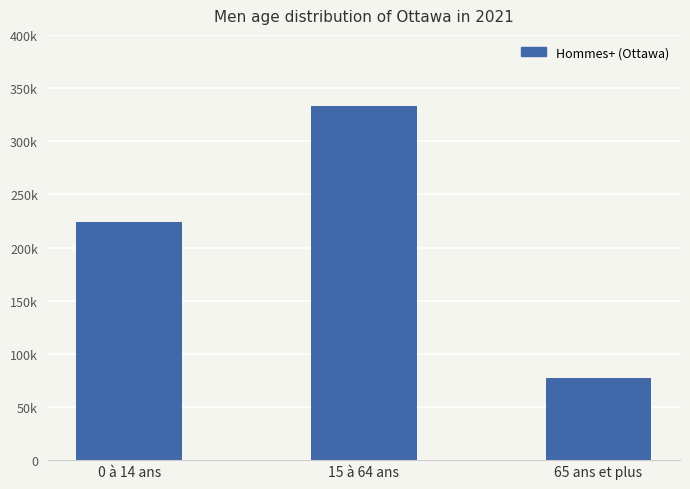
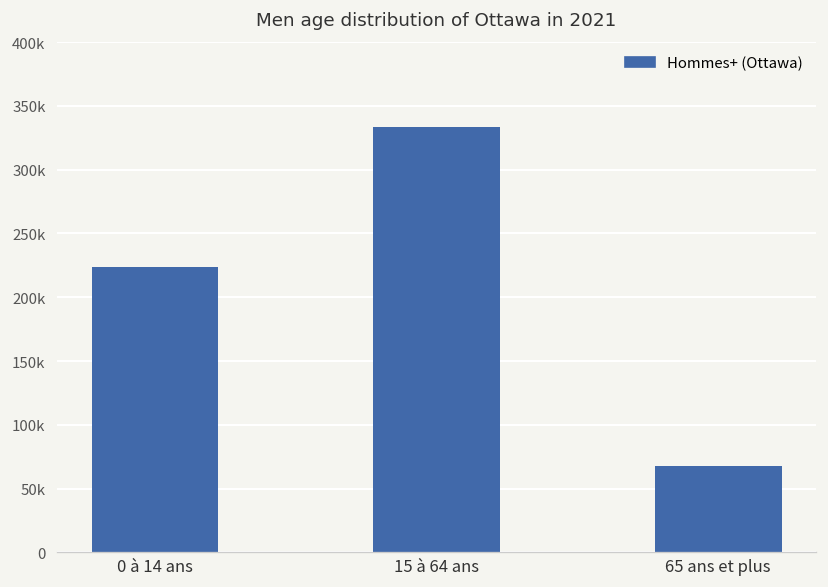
  {
    "0 à 14 ans": 224000,
    "15 à 64 ans": 334000,
-   "65 ans et plus": 78000
+   "65 ans et plus": 67000
  }
